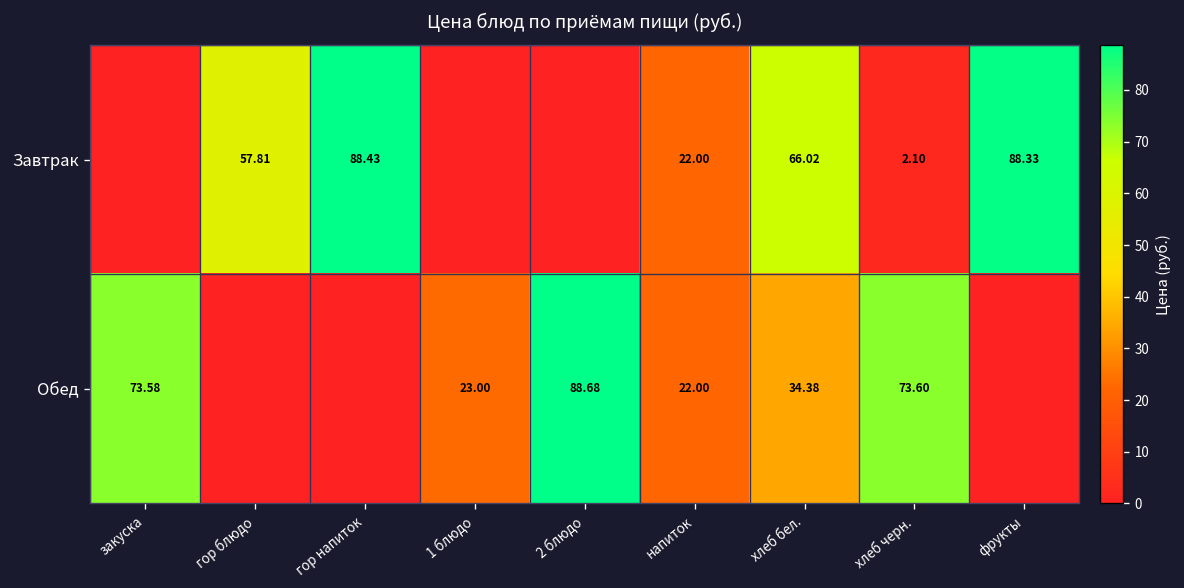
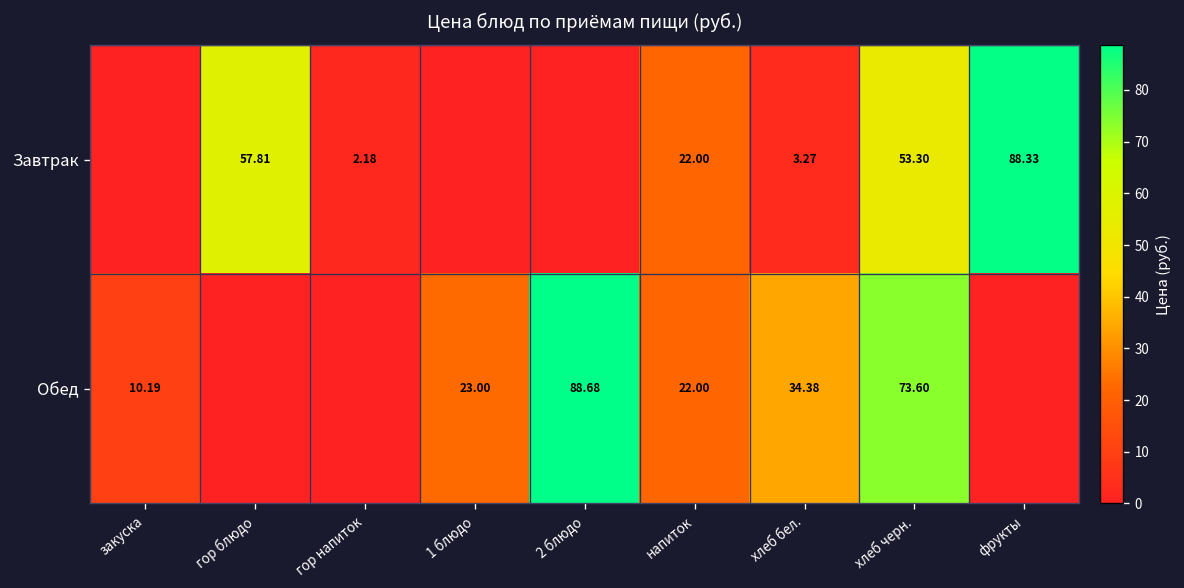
  {
    "Завтрак": {
      "гор блюдо": 57.81,
-     "гор напиток": 88.43,
+     "гор напиток": 2.18,
      "напиток": 22.00,
-     "хлеб бел.": 66.02,
-     "хлеб черн.": 2.10,
+     "хлеб бел.": 3.27,
+     "хлеб черн.": 53.30,
      "фрукты": 88.33
    },
    "Обед": {
-     "закуска": 73.58,
+     "закуска": 10.19,
      "1 блюдо": 23.00,
      "2 блюдо": 88.68,
      "напиток": 22.00,
      "хлеб бел.": 34.38,
      "хлеб черн.": 73.60
    }
  }
